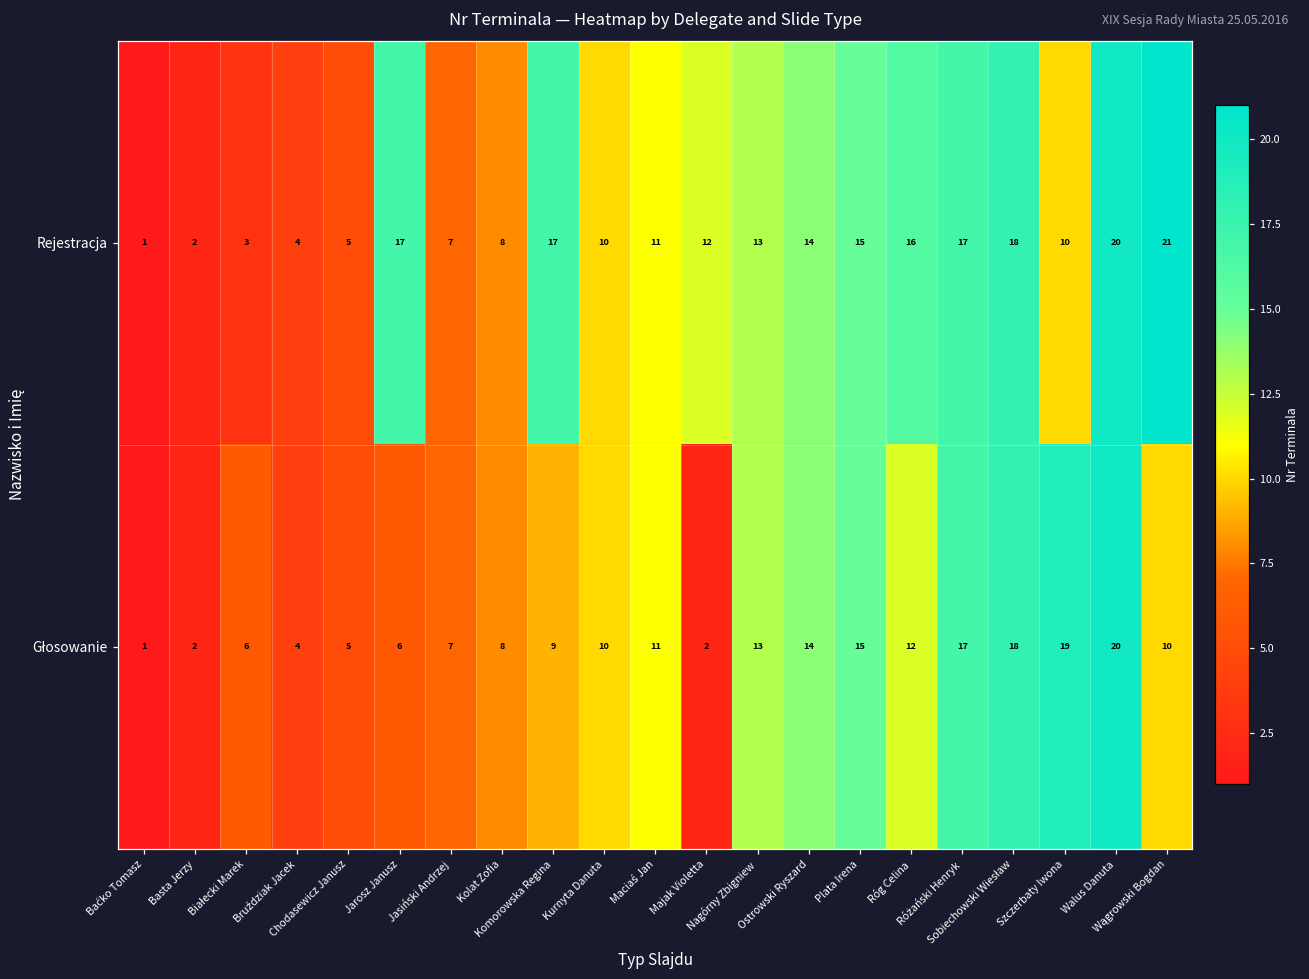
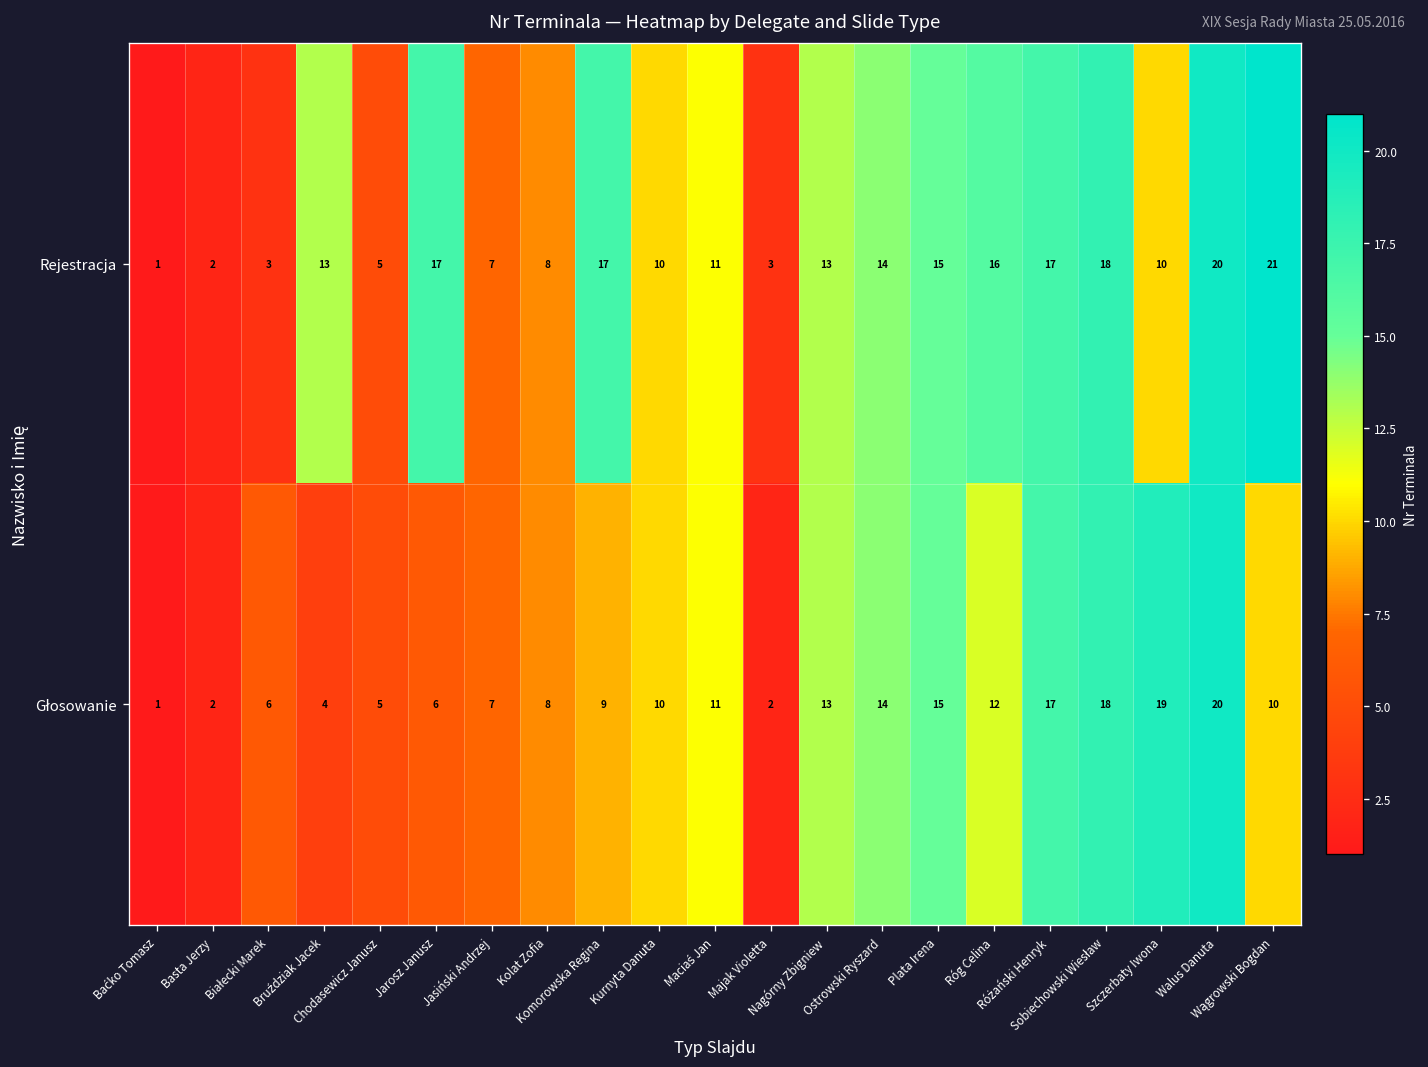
  {
    "Rejestracja": {
      "Baćko Tomasz": 1,
      "Basta Jerzy": 2,
      "Białecki Marek": 3,
-     "Bruździak Jacek": 4,
+     "Bruździak Jacek": 13,
      "Chodasewicz Janusz": 5,
      "Jarosz Janusz": 17,
      "Jasiński Andrzej": 7,
      "Kolat Zofia": 8,
      "Komorowska Regina": 17,
      "Kurnyta Danuta": 10,
      "Maciaś Jan": 11,
-     "Majak Violetta": 12,
+     "Majak Violetta": 3,
      "Nagórny Zbigniew": 13,
      "Ostrowski Ryszard": 14,
      "Plata Irena": 15,
      "Róg Celina": 16,
      "Różański Henryk": 17,
      "Sobiechowski Wiesław": 18,
      "Szczerbaty Iwona": 10,
      "Walus Danuta": 20,
      "Wągrowski Bogdan": 21
    },
    "Głosowanie": {
      "Baćko Tomasz": 1,
      "Basta Jerzy": 2,
      "Białecki Marek": 6,
      "Bruździak Jacek": 4,
      "Chodasewicz Janusz": 5,
      "Jarosz Janusz": 6,
      "Jasiński Andrzej": 7,
      "Kolat Zofia": 8,
      "Komorowska Regina": 9,
      "Kurnyta Danuta": 10,
      "Maciaś Jan": 11,
      "Majak Violetta": 2,
      "Nagórny Zbigniew": 13,
      "Ostrowski Ryszard": 14,
      "Plata Irena": 15,
      "Róg Celina": 12,
      "Różański Henryk": 17,
      "Sobiechowski Wiesław": 18,
      "Szczerbaty Iwona": 19,
      "Walus Danuta": 20,
      "Wągrowski Bogdan": 10
    }
  }
